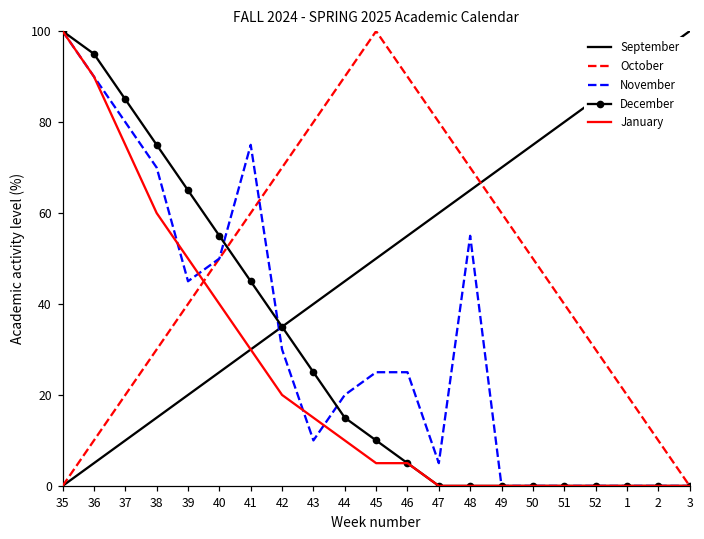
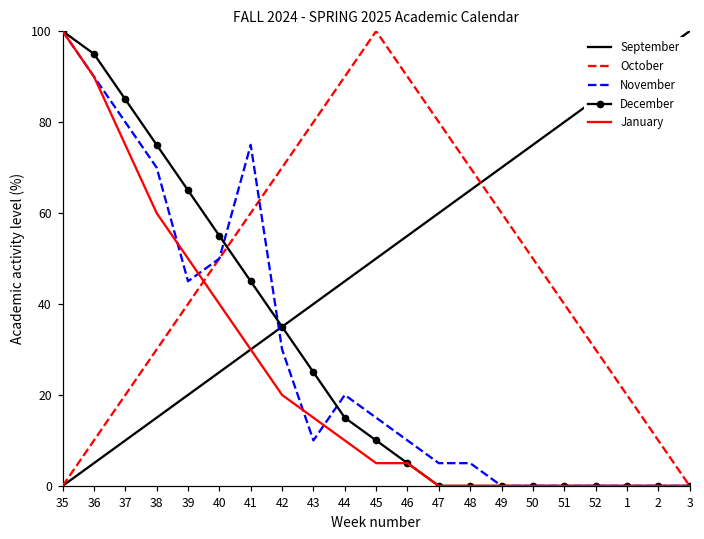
  {
    "November": {
      "37": 80,
      "38": 70,
      "39": 45,
      "41": 75,
      "42": 30,
      "43": 10,
      "44": 20,
-     "45": 25,
-     "46": 25,
+     "45": 15,
+     "46": 10,
      "47": 5,
-     "48": 55
+     "48": 5
    }
  }
